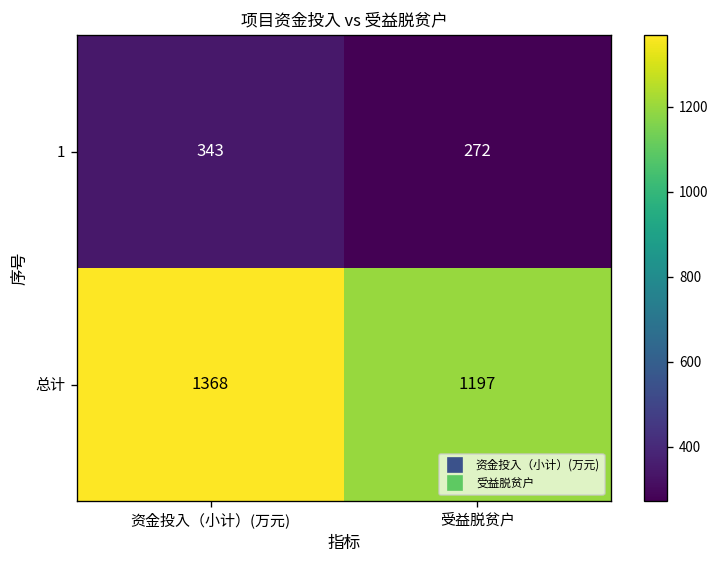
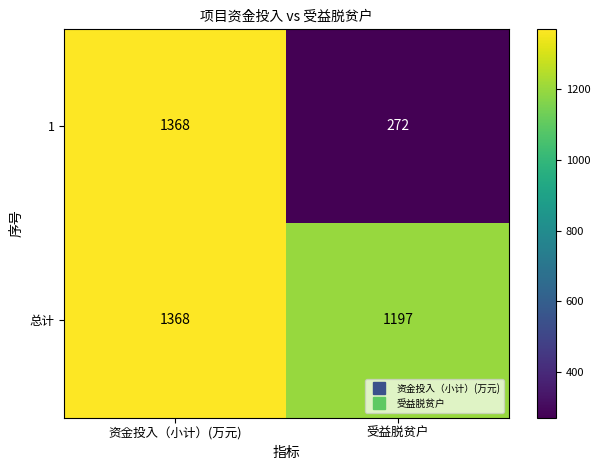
  {
    "1": {
-     "资金投入（小计）(万元)": 343,
+     "资金投入（小计）(万元)": 1368,
      "受益脱贫户": 272
    },
    "总计": {
      "资金投入（小计）(万元)": 1368,
      "受益脱贫户": 1197
    }
  }
